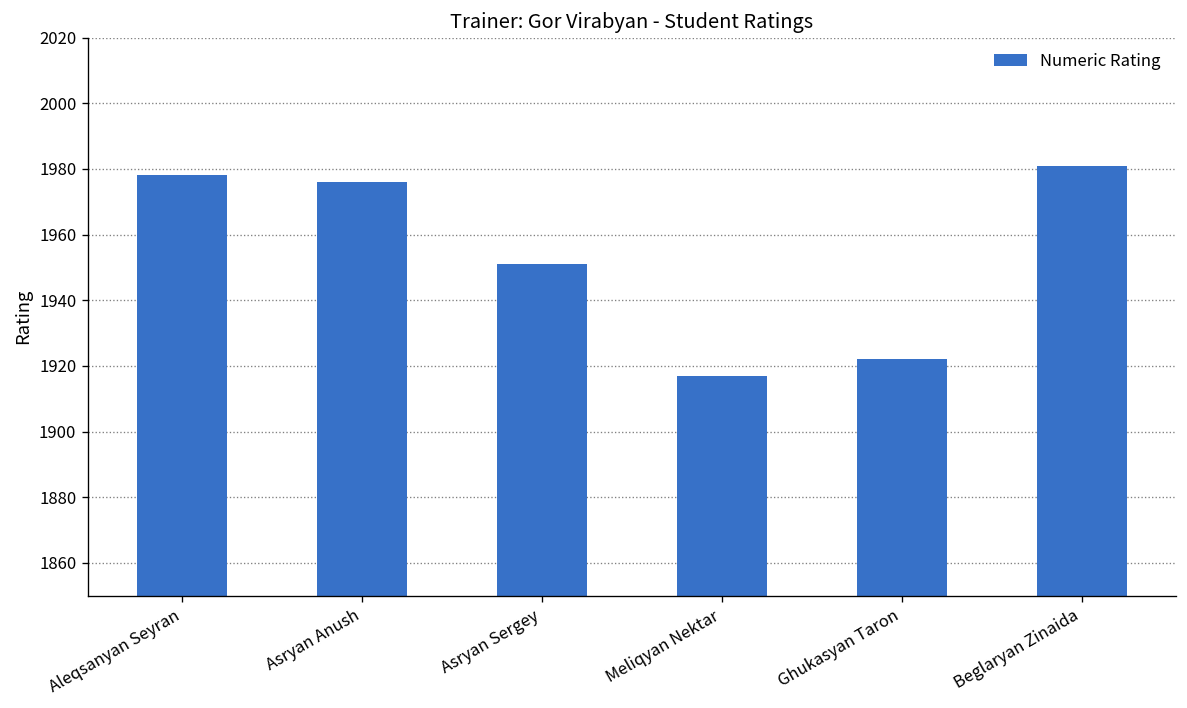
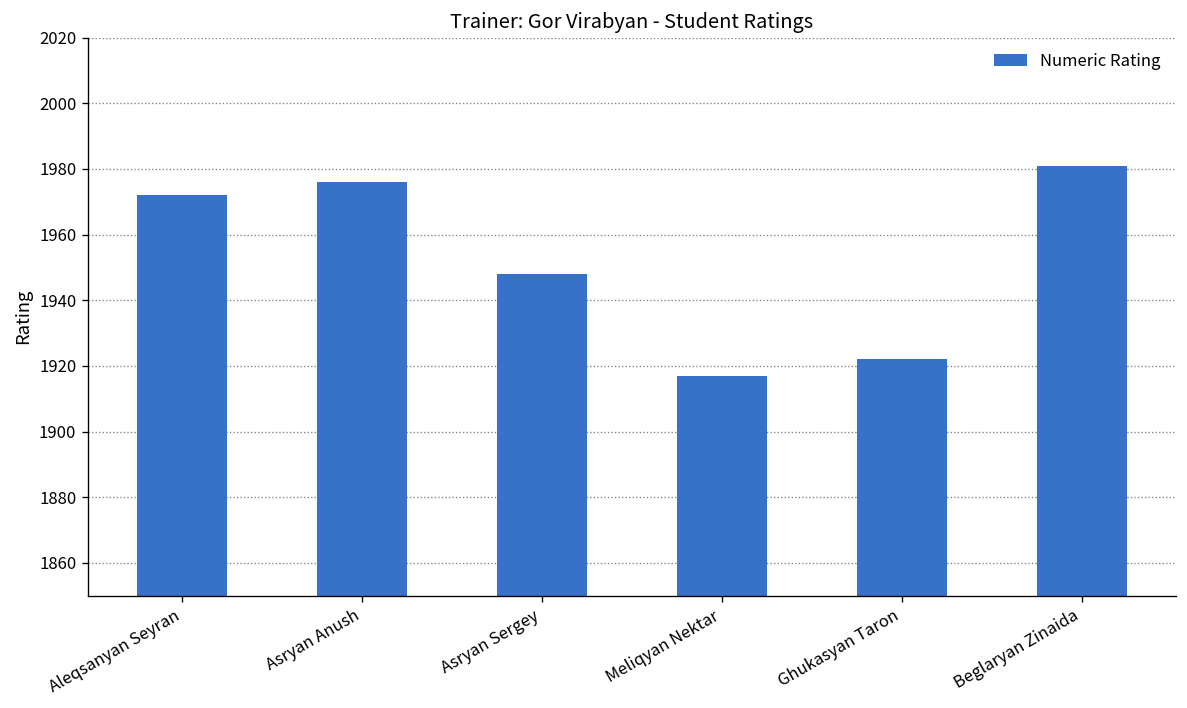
  {
-   "Aleqsanyan Seyran": 1978,
+   "Aleqsanyan Seyran": 1972,
    "Asryan Anush": 1976,
-   "Asryan Sergey": 1951,
+   "Asryan Sergey": 1948,
    "Meliqyan Nektar": 1917,
    "Ghukasyan Taron": 1922,
    "Beglaryan Zinaida": 1981
  }
